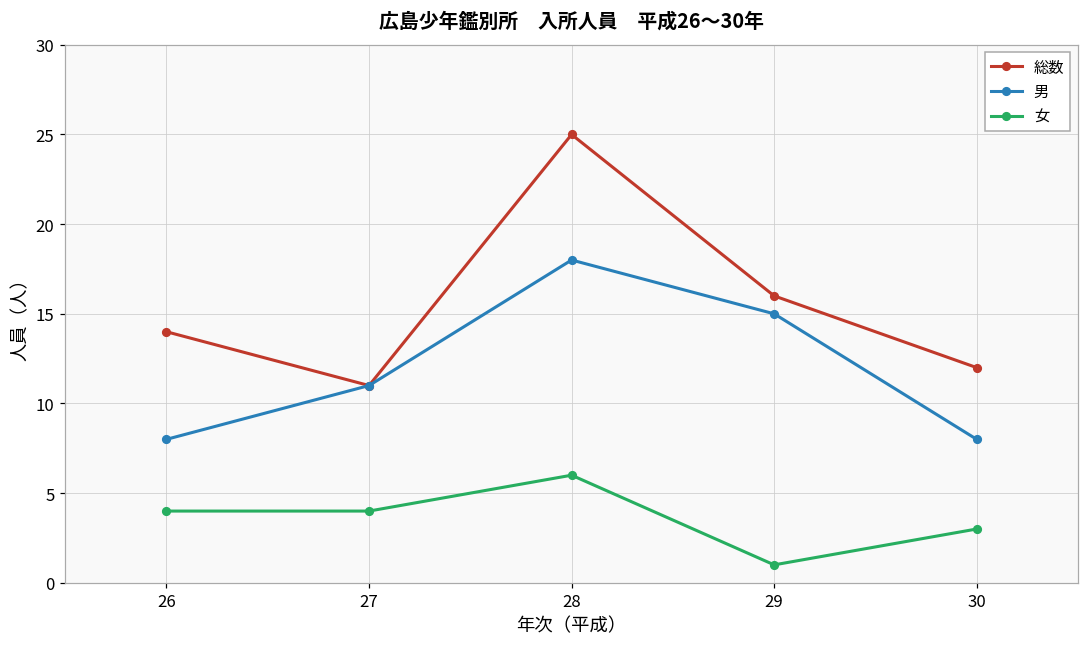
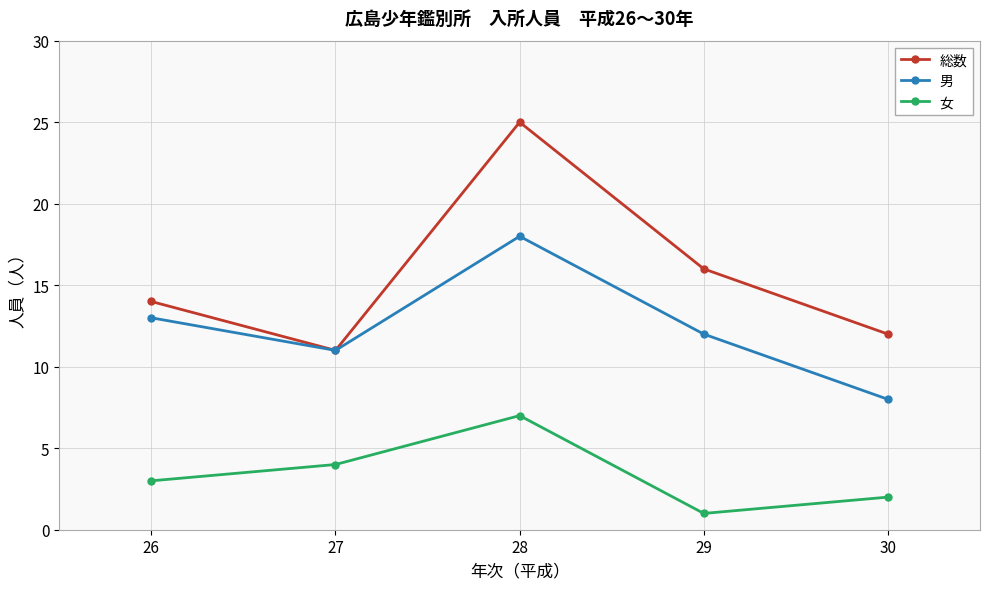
  {
    "総数": {
      "26": 14,
      "28": 25,
      "29": 16,
      "30": 12
    },
    "男": {
-     "26": 8,
+     "26": 13,
      "28": 18,
-     "29": 15,
+     "29": 12,
      "30": 8
    },
    "女": {
-     "26": 4,
+     "26": 3,
      "27": 4,
-     "28": 6,
+     "28": 7,
      "29": 1,
-     "30": 3
+     "30": 2
    }
  }
